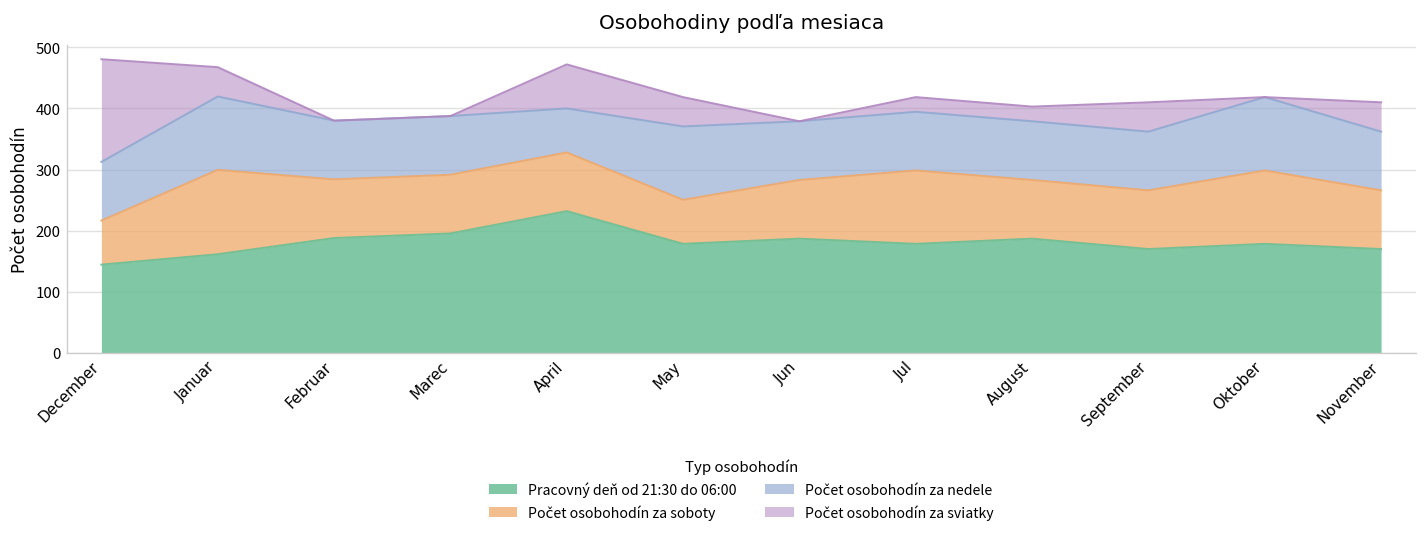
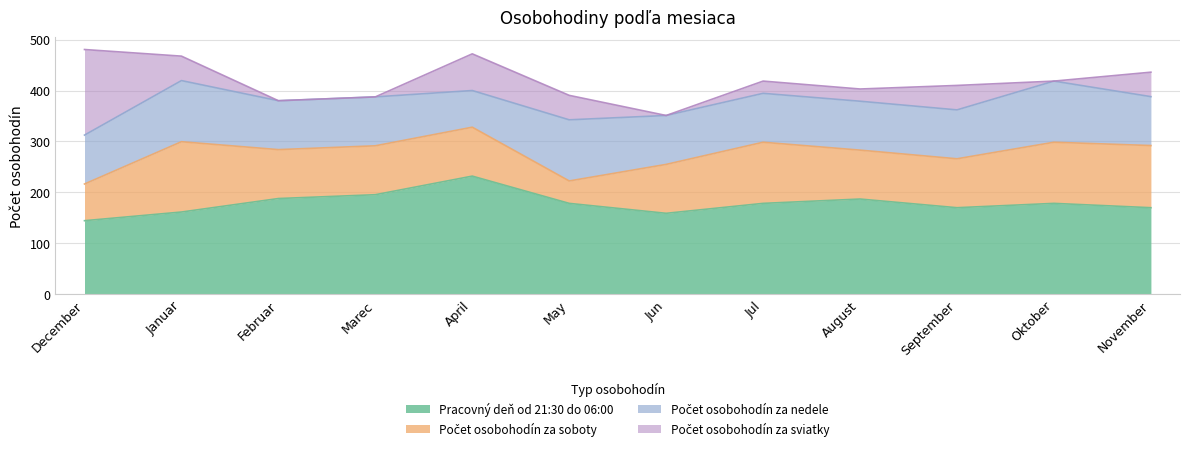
  {
    "Pracovný deň od 21:30 do 06:00": {
      "December": 140,
      "Januar": 160,
      "Februar": 190,
      "Marec": 200,
      "April": 230,
      "May": 180,
-     "Jun": 190,
+     "Jun": 160,
      "Jul": 180,
      "August": 190,
      "September": 170,
      "Oktober": 180,
      "November": 170
    },
    "Počet osobohodín za soboty": {
      "December": 70,
      "Januar": 140,
      "Februar": 100,
      "Marec": 100,
      "April": 100,
-     "May": 70,
+     "May": 40,
      "Jun": 100,
      "Jul": 120,
      "August": 100,
      "September": 100,
      "Oktober": 120,
-     "November": 100
+     "November": 120
    }
  }
